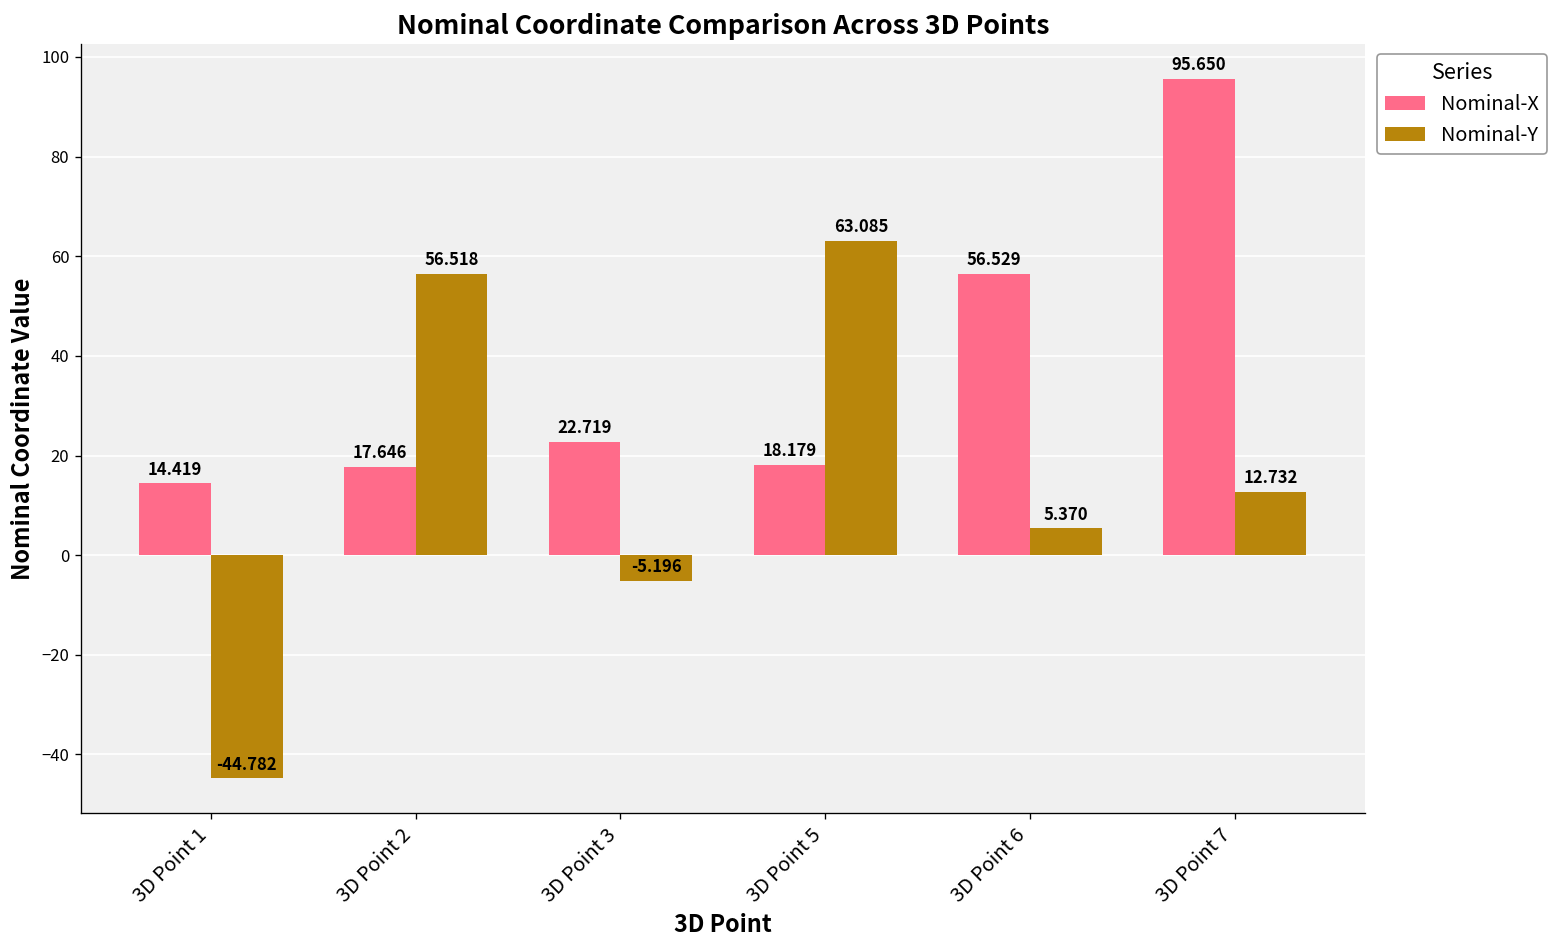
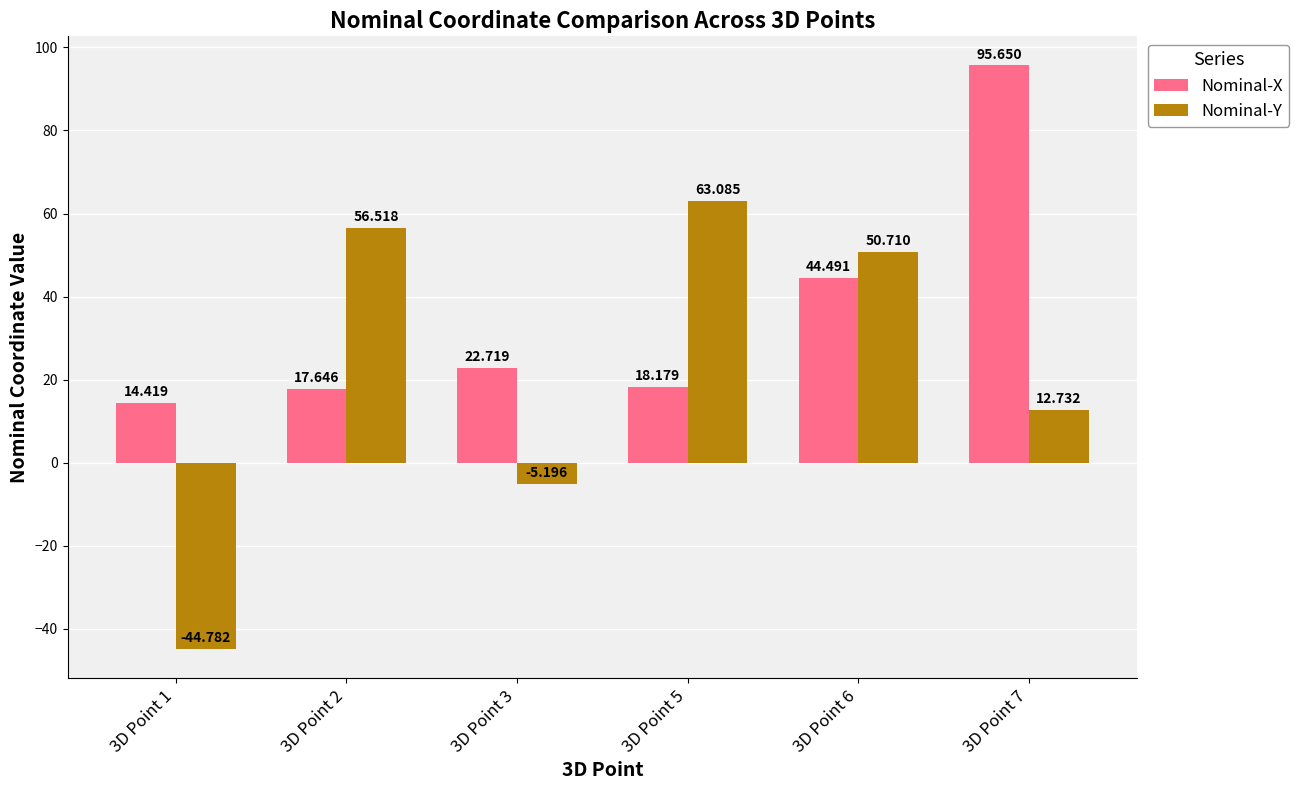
  {
    "Nominal-X": {
      "3D Point 1": 14.419,
      "3D Point 2": 17.646,
      "3D Point 3": 22.719,
      "3D Point 5": 18.179,
-     "3D Point 6": 56.529,
+     "3D Point 6": 44.491,
      "3D Point 7": 95.650
    },
    "Nominal-Y": {
      "3D Point 1": -44.782,
      "3D Point 2": 56.518,
      "3D Point 3": -5.196,
      "3D Point 5": 63.085,
-     "3D Point 6": 5.370,
+     "3D Point 6": 50.710,
      "3D Point 7": 12.732
    }
  }
